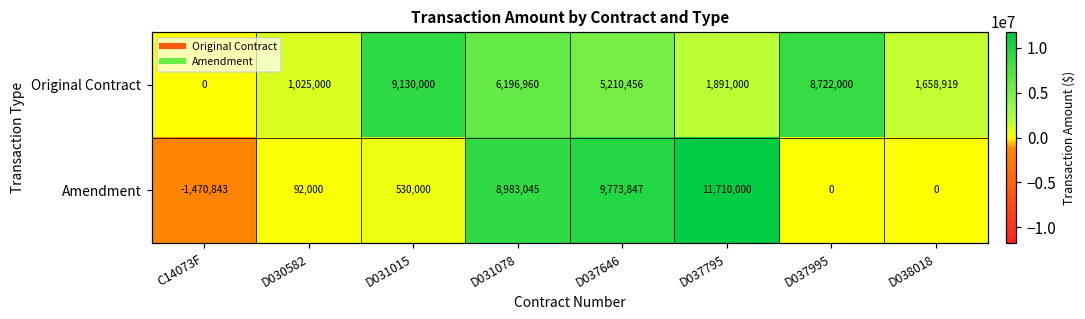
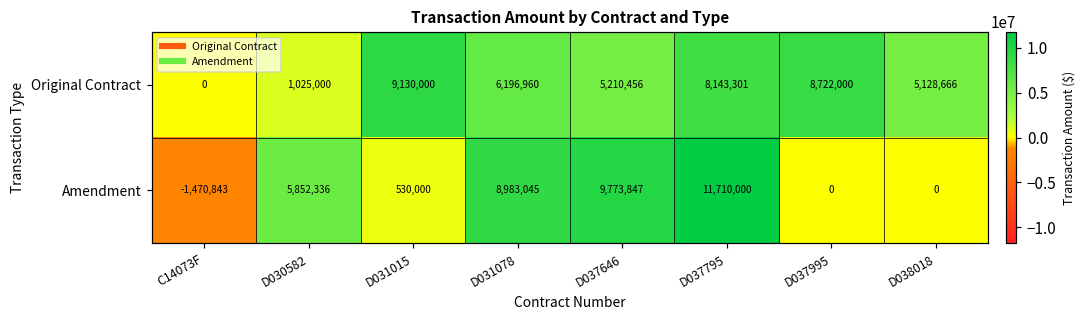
  {
    "Original Contract": {
      "C14073F": "0",
      "D030582": "1,025,000",
      "D031015": "9,130,000",
      "D031078": "6,196,960",
      "D037646": "5,210,456",
-     "D037795": "1,891,000",
+     "D037795": "8,143,301",
      "D037995": "8,722,000",
-     "D038018": "1,658,919"
+     "D038018": "5,128,666"
    },
    "Amendment": {
      "C14073F": "-1,470,843",
-     "D030582": "92,000",
+     "D030582": "5,852,336",
      "D031015": "530,000",
      "D031078": "8,983,045",
      "D037646": "9,773,847",
      "D037795": "11,710,000",
      "D037995": "0",
      "D038018": "0"
    }
  }
